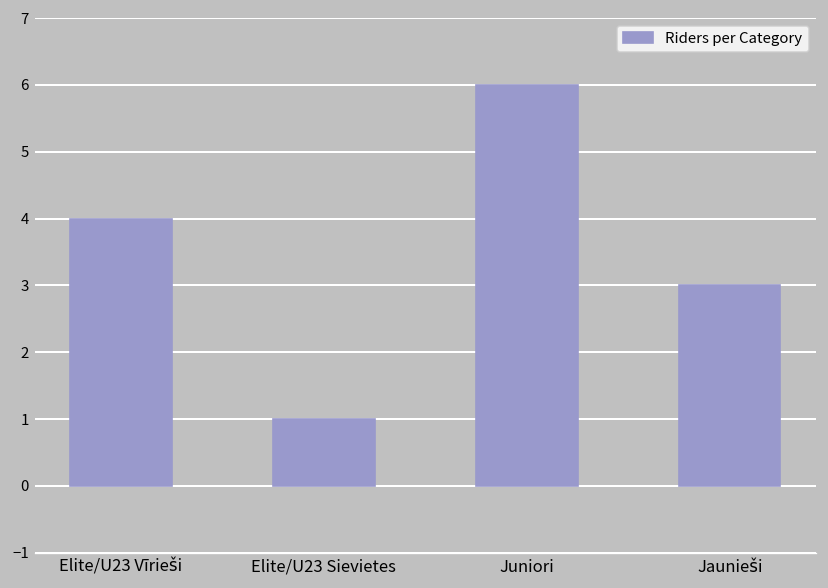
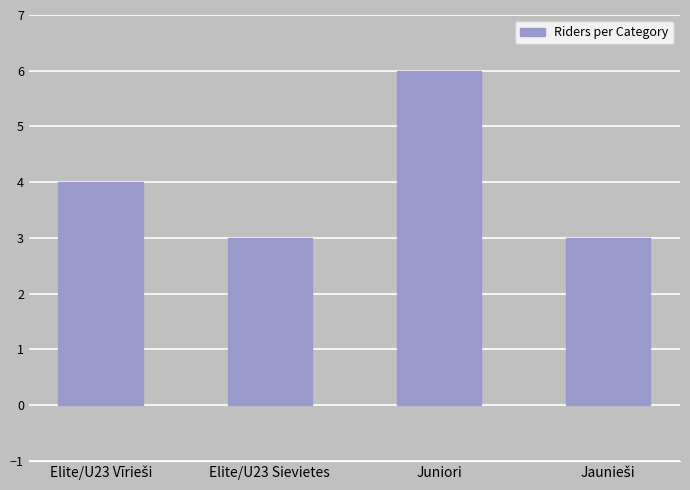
  {
    "Elite/U23 Vīrieši": 4,
-   "Elite/U23 Sievietes": 1,
+   "Elite/U23 Sievietes": 3,
    "Juniori": 6,
    "Jaunieši": 3
  }
